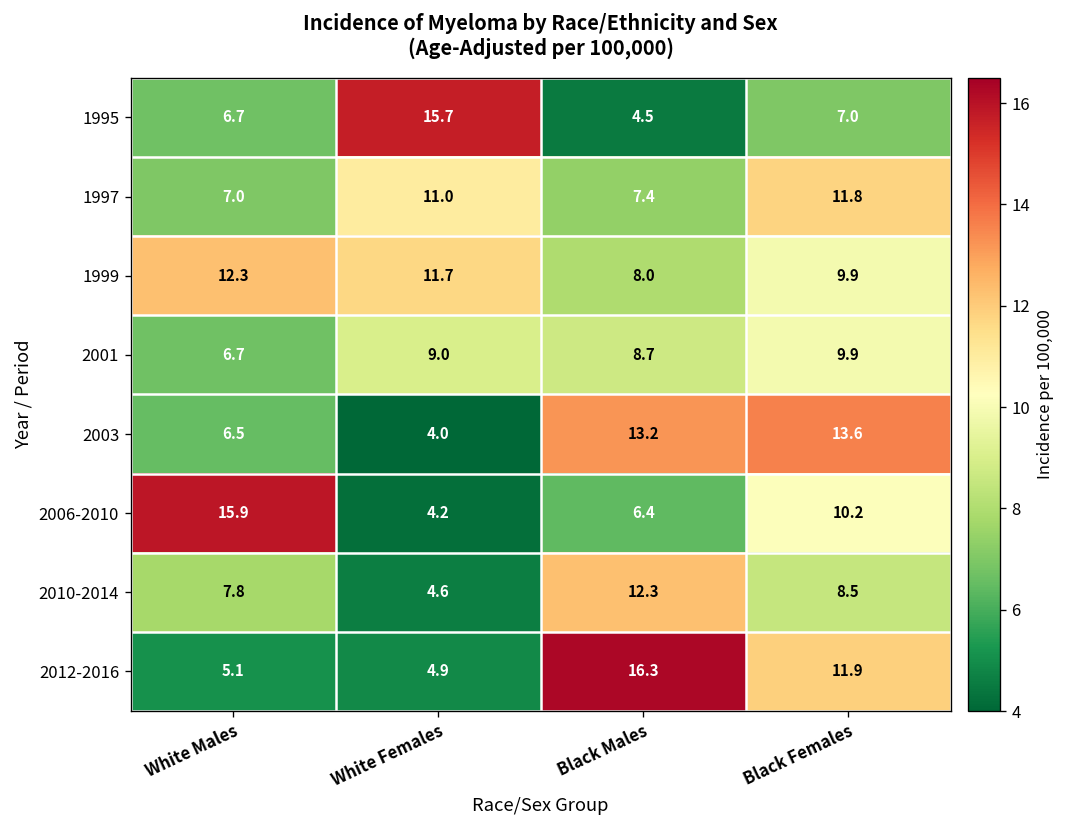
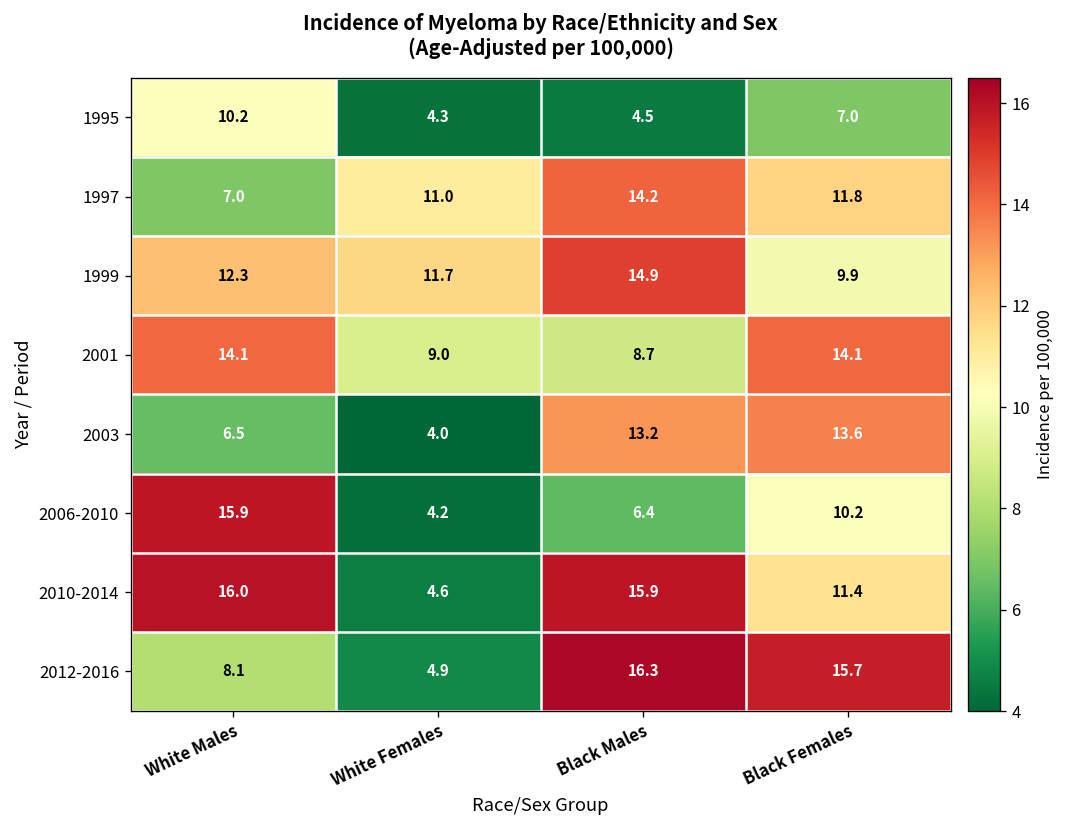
  {
    "1995": {
-     "White Males": 6.7,
-     "White Females": 15.7,
+     "White Males": 10.2,
+     "White Females": 4.3,
      "Black Males": 4.5,
      "Black Females": 7.0
    },
    "1997": {
      "White Males": 7.0,
      "White Females": 11.0,
-     "Black Males": 7.4,
+     "Black Males": 14.2,
      "Black Females": 11.8
    },
    "1999": {
      "White Males": 12.3,
      "White Females": 11.7,
-     "Black Males": 8.0,
+     "Black Males": 14.9,
      "Black Females": 9.9
    },
    "2001": {
-     "White Males": 6.7,
+     "White Males": 14.1,
      "White Females": 9.0,
      "Black Males": 8.7,
-     "Black Females": 9.9
+     "Black Females": 14.1
    },
    "2003": {
      "White Males": 6.5,
      "White Females": 4.0,
      "Black Males": 13.2,
      "Black Females": 13.6
    },
    "2006-2010": {
      "White Males": 15.9,
      "White Females": 4.2,
      "Black Males": 6.4,
      "Black Females": 10.2
    },
    "2010-2014": {
-     "White Males": 7.8,
+     "White Males": 16.0,
      "White Females": 4.6,
-     "Black Males": 12.3,
-     "Black Females": 8.5
+     "Black Males": 15.9,
+     "Black Females": 11.4
    },
    "2012-2016": {
-     "White Males": 5.1,
+     "White Males": 8.1,
      "White Females": 4.9,
      "Black Males": 16.3,
-     "Black Females": 11.9
+     "Black Females": 15.7
    }
  }
